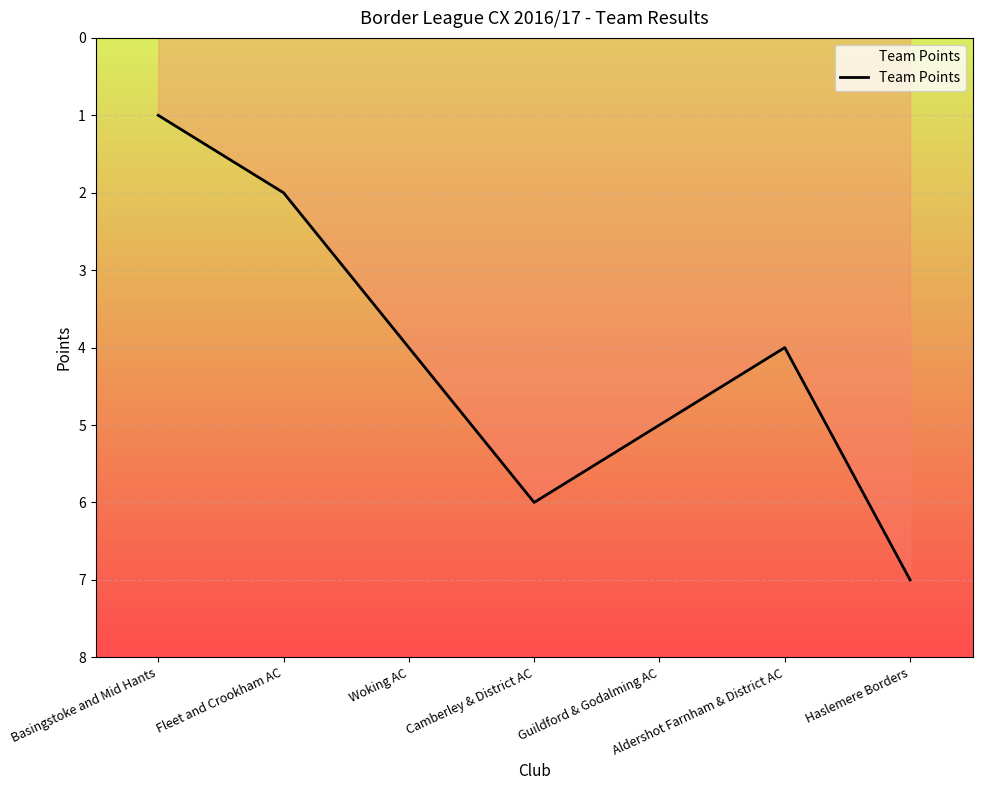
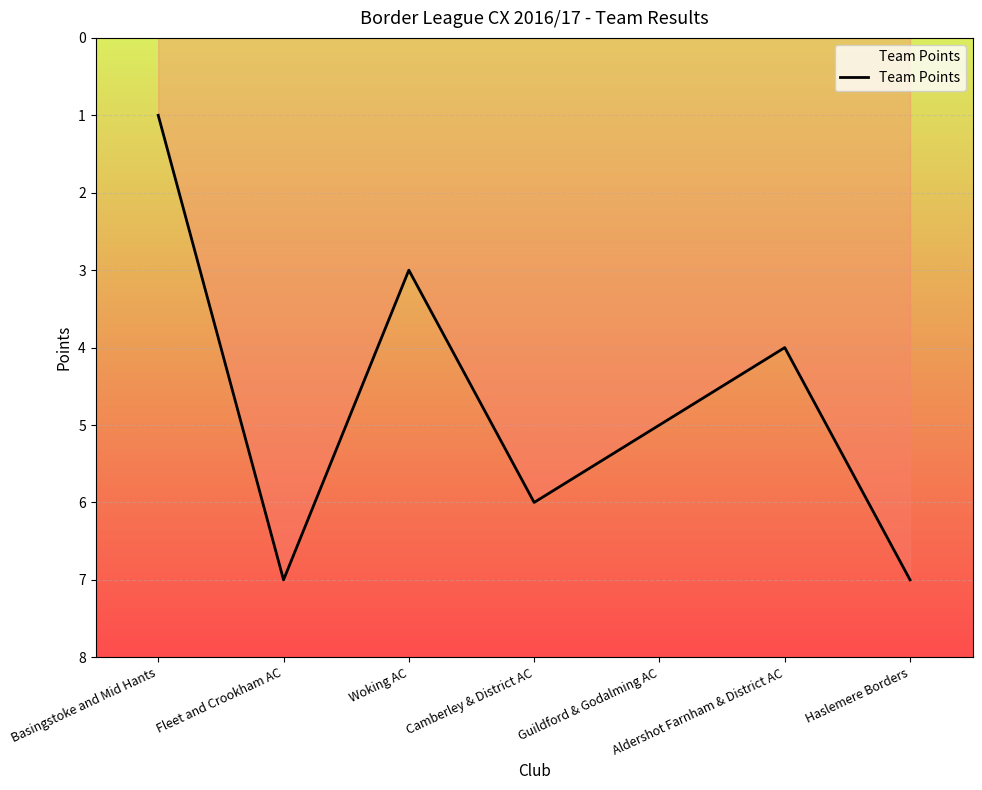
  {
    "Basingstoke and Mid Hants": 1,
-   "Fleet and Crookham AC": 2,
-   "Woking AC": 4,
+   "Fleet and Crookham AC": 7,
+   "Woking AC": 3,
    "Camberley & District AC": 6,
    "Guildford & Godalming AC": 5,
    "Aldershot Farnham & District AC": 4,
    "Haslemere Borders": 7
  }
